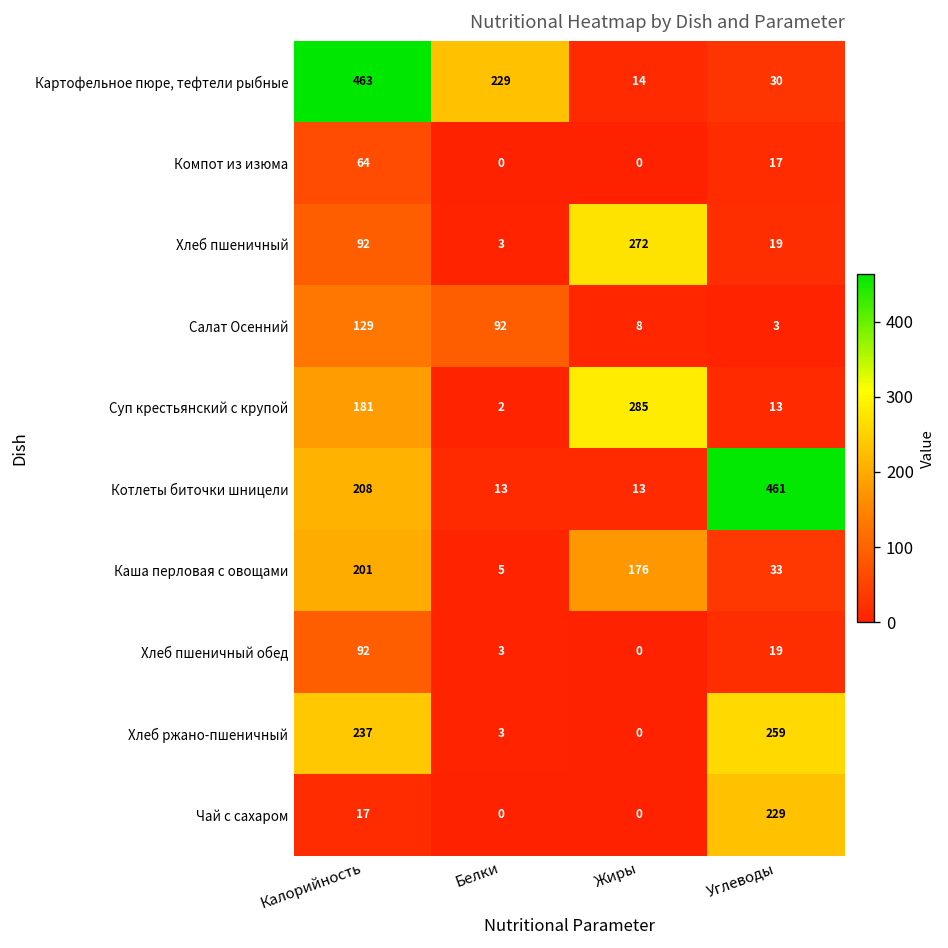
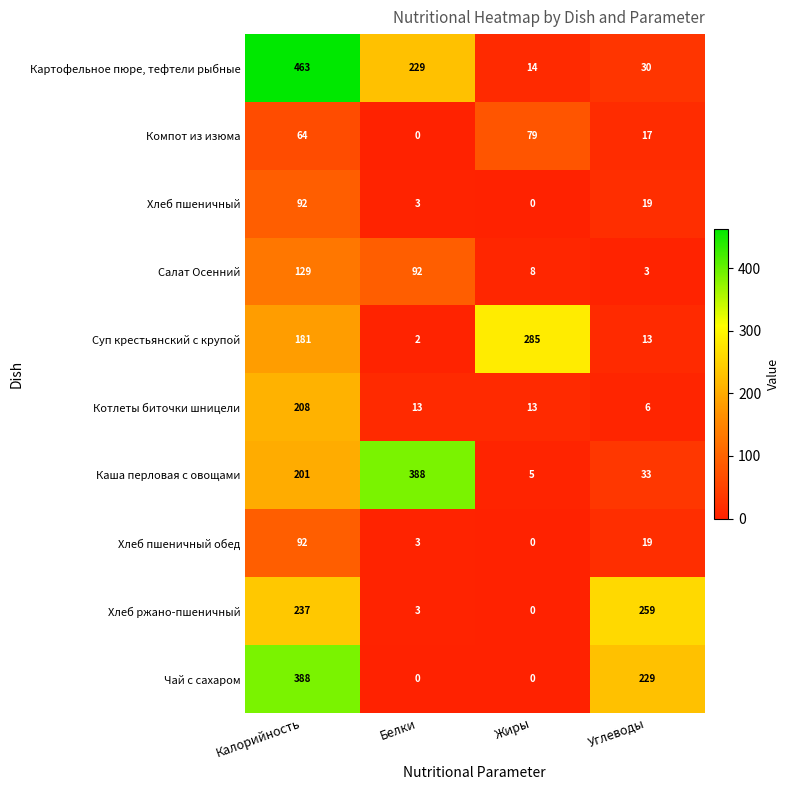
  {
    "Картофельное пюре, тефтели рыбные": {
      "Калорийность": 463,
      "Белки": 229,
      "Жиры": 14,
      "Углеводы": 30
    },
    "Компот из изюма": {
      "Калорийность": 64,
      "Белки": 0,
-     "Жиры": 0,
+     "Жиры": 79,
      "Углеводы": 17
    },
    "Хлеб пшеничный": {
      "Калорийность": 92,
      "Белки": 3,
-     "Жиры": 272,
+     "Жиры": 0,
      "Углеводы": 19
    },
    "Салат Осенний": {
      "Калорийность": 129,
      "Белки": 92,
      "Жиры": 8,
      "Углеводы": 3
    },
    "Суп крестьянский с крупой": {
      "Калорийность": 181,
      "Белки": 2,
      "Жиры": 285,
      "Углеводы": 13
    },
    "Котлеты биточки шницели": {
      "Калорийность": 208,
      "Белки": 13,
      "Жиры": 13,
-     "Углеводы": 461
+     "Углеводы": 6
    },
    "Каша перловая с овощами": {
      "Калорийность": 201,
-     "Белки": 5,
-     "Жиры": 176,
+     "Белки": 388,
+     "Жиры": 5,
      "Углеводы": 33
    },
    "Хлеб пшеничный обед": {
      "Калорийность": 92,
      "Белки": 3,
      "Жиры": 0,
      "Углеводы": 19
    },
    "Хлеб ржано-пшеничный": {
      "Калорийность": 237,
      "Белки": 3,
      "Жиры": 0,
      "Углеводы": 259
    },
    "Чай с сахаром": {
-     "Калорийность": 17,
+     "Калорийность": 388,
      "Белки": 0,
      "Жиры": 0,
      "Углеводы": 229
    }
  }
